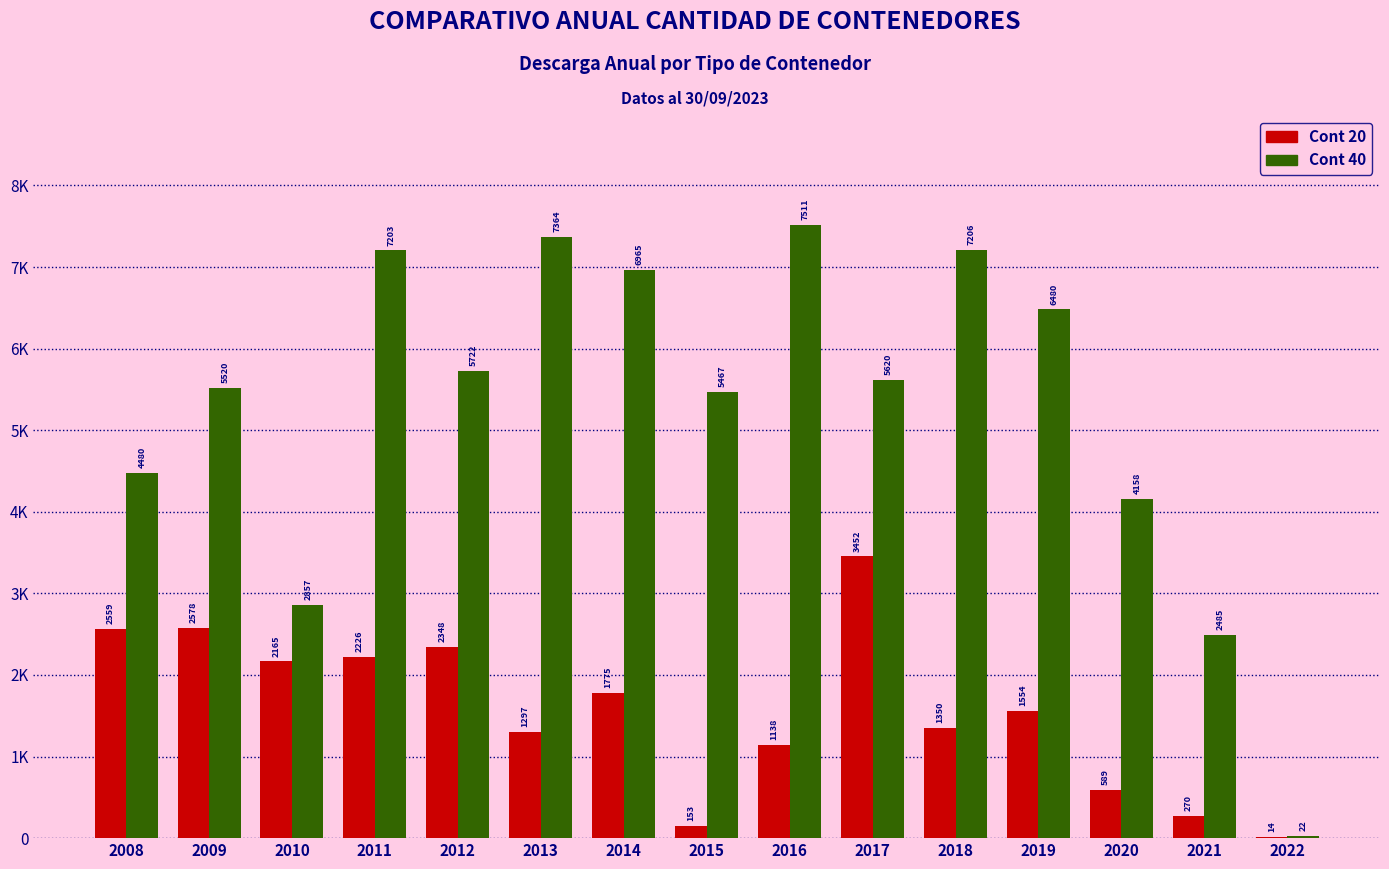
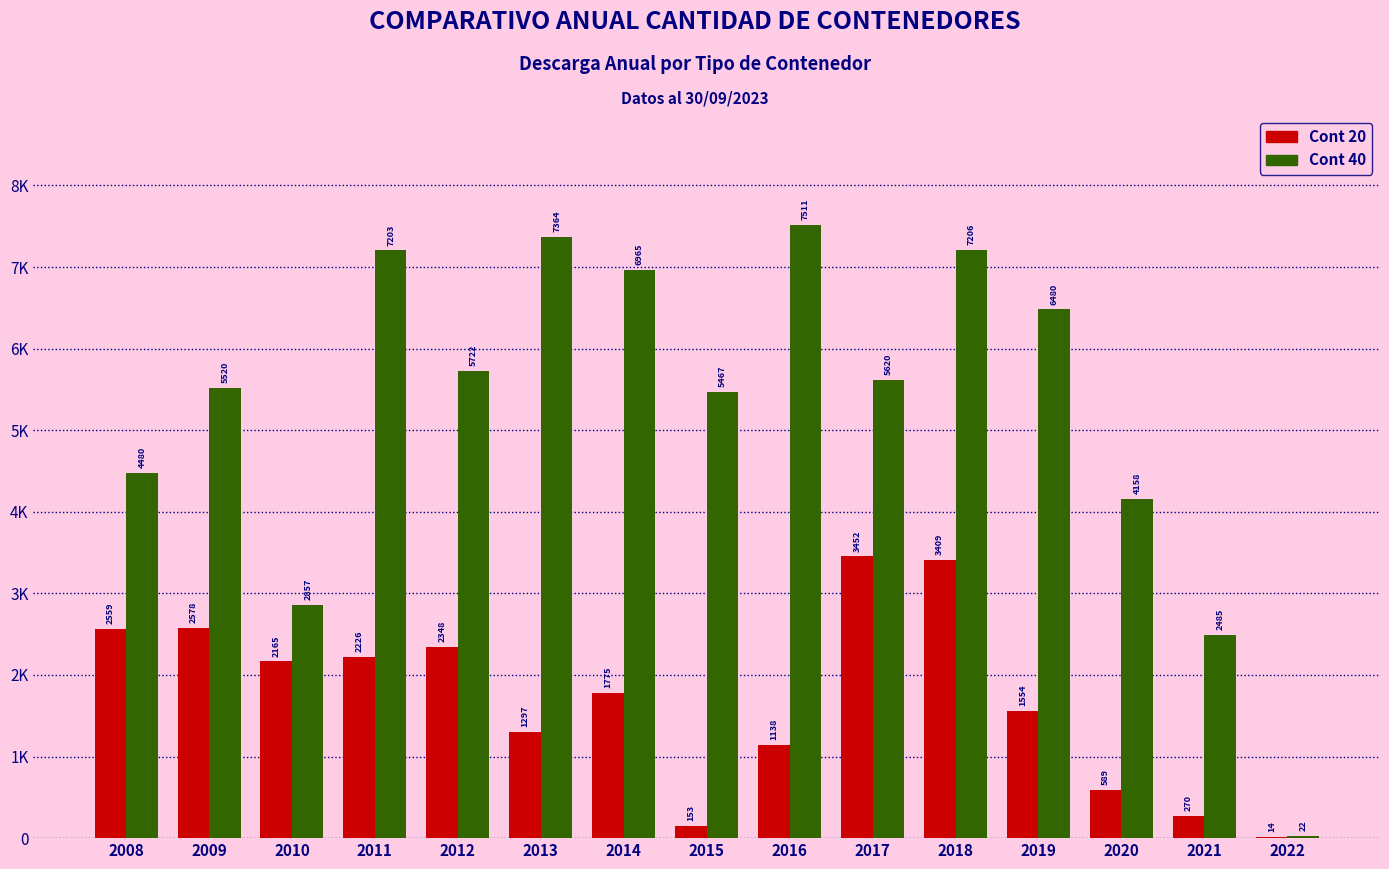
  {
    "Cont 20": {
      "2008": 2559,
      "2009": 2578,
      "2010": 2165,
      "2011": 2226,
      "2012": 2348,
      "2013": 1297,
      "2014": 1775,
      "2015": 153,
      "2016": 1138,
      "2017": 3452,
-     "2018": 1350,
+     "2018": 3409,
      "2019": 1554,
      "2020": 589,
      "2021": 270,
      "2022": 14
    },
    "Cont 40": {
      "2008": 4480,
      "2009": 5520,
      "2010": 2857,
      "2011": 7203,
      "2012": 5722,
      "2013": 7364,
      "2014": 6965,
      "2015": 5467,
      "2016": 7511,
      "2017": 5620,
      "2018": 7206,
      "2019": 6480,
      "2020": 4158,
      "2021": 2485,
      "2022": 22
    }
  }
